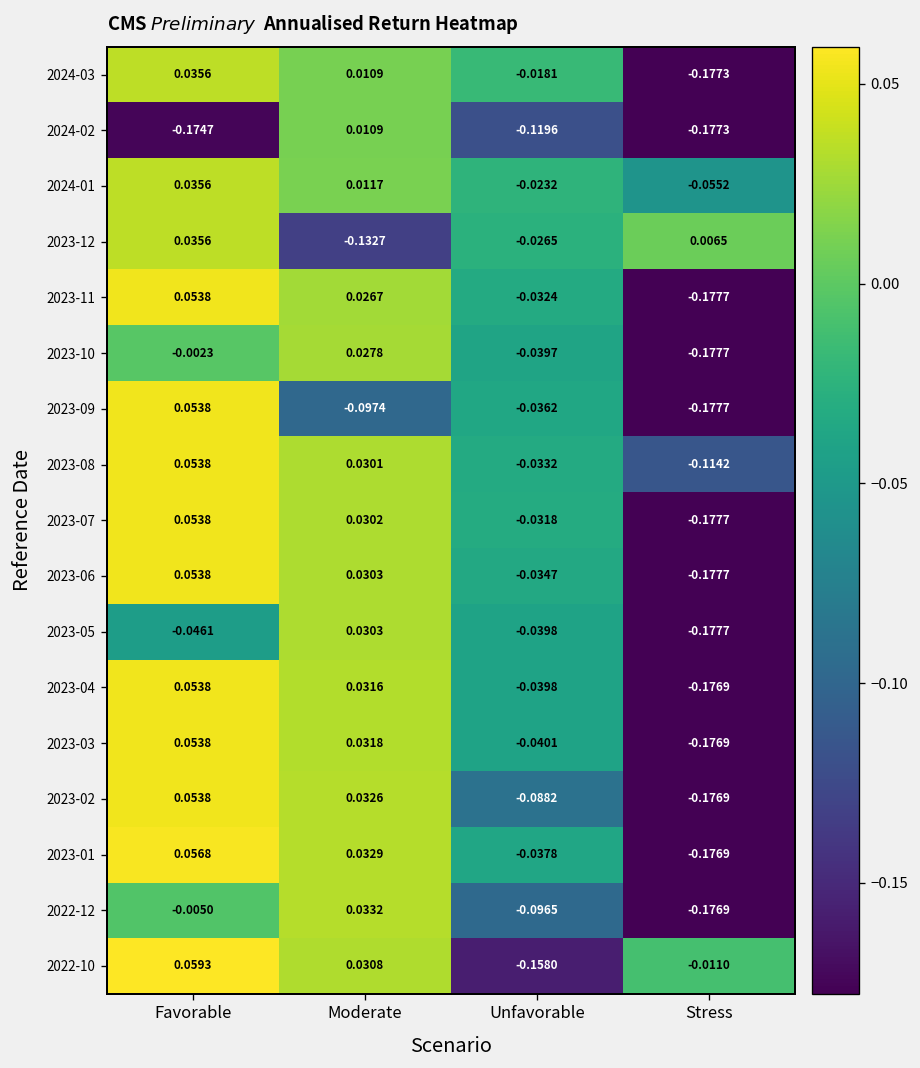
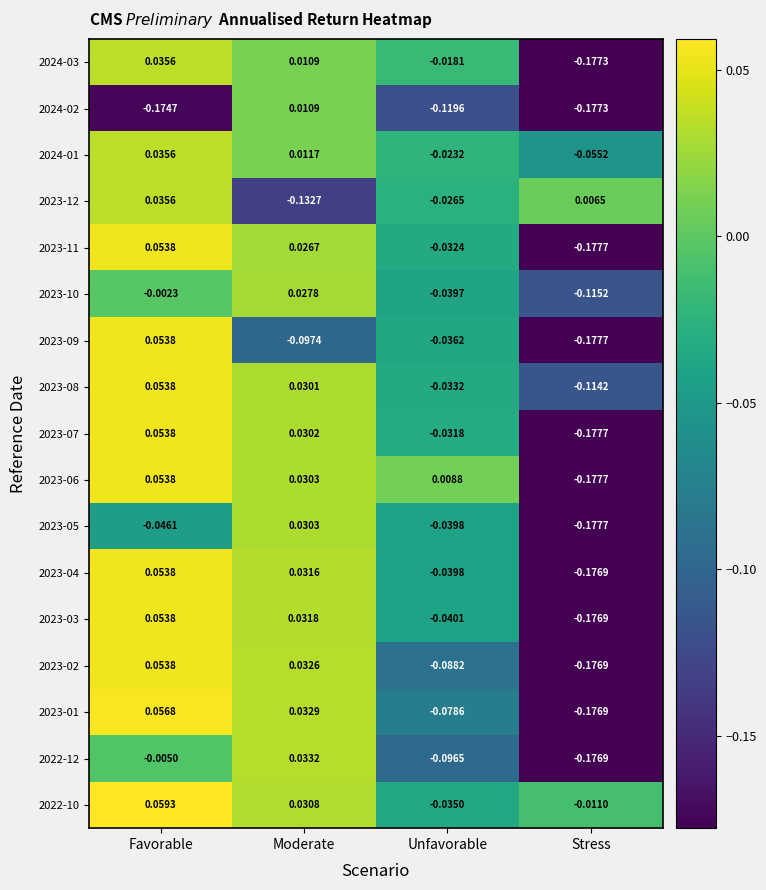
  {
    "2024-03": {
      "Favorable": 0.0356,
      "Moderate": 0.0109,
      "Unfavorable": -0.0181,
      "Stress": -0.1773
    },
    "2024-02": {
      "Favorable": -0.1747,
      "Moderate": 0.0109,
      "Unfavorable": -0.1196,
      "Stress": -0.1773
    },
    "2024-01": {
      "Favorable": 0.0356,
      "Moderate": 0.0117,
      "Unfavorable": -0.0232,
      "Stress": -0.0552
    },
    "2023-12": {
      "Favorable": 0.0356,
      "Moderate": -0.1327,
      "Unfavorable": -0.0265,
      "Stress": 0.0065
    },
    "2023-11": {
      "Favorable": 0.0538,
      "Moderate": 0.0267,
      "Unfavorable": -0.0324,
      "Stress": -0.1777
    },
    "2023-10": {
      "Favorable": -0.0023,
      "Moderate": 0.0278,
      "Unfavorable": -0.0397,
-     "Stress": -0.1777
+     "Stress": -0.1152
    },
    "2023-09": {
      "Favorable": 0.0538,
      "Moderate": -0.0974,
      "Unfavorable": -0.0362,
      "Stress": -0.1777
    },
    "2023-08": {
      "Favorable": 0.0538,
      "Moderate": 0.0301,
      "Unfavorable": -0.0332,
      "Stress": -0.1142
    },
    "2023-07": {
      "Favorable": 0.0538,
      "Moderate": 0.0302,
      "Unfavorable": -0.0318,
      "Stress": -0.1777
    },
    "2023-06": {
      "Favorable": 0.0538,
      "Moderate": 0.0303,
-     "Unfavorable": -0.0347,
+     "Unfavorable": 0.0088,
      "Stress": -0.1777
    },
    "2023-05": {
      "Favorable": -0.0461,
      "Moderate": 0.0303,
      "Unfavorable": -0.0398,
      "Stress": -0.1777
    },
    "2023-04": {
      "Favorable": 0.0538,
      "Moderate": 0.0316,
      "Unfavorable": -0.0398,
      "Stress": -0.1769
    },
    "2023-03": {
      "Favorable": 0.0538,
      "Moderate": 0.0318,
      "Unfavorable": -0.0401,
      "Stress": -0.1769
    },
    "2023-02": {
      "Favorable": 0.0538,
      "Moderate": 0.0326,
      "Unfavorable": -0.0882,
      "Stress": -0.1769
    },
    "2023-01": {
      "Favorable": 0.0568,
      "Moderate": 0.0329,
-     "Unfavorable": -0.0378,
+     "Unfavorable": -0.0786,
      "Stress": -0.1769
    },
    "2022-12": {
      "Favorable": -0.0050,
      "Moderate": 0.0332,
      "Unfavorable": -0.0965,
      "Stress": -0.1769
    },
    "2022-10": {
      "Favorable": 0.0593,
      "Moderate": 0.0308,
-     "Unfavorable": -0.1580,
+     "Unfavorable": -0.0350,
      "Stress": -0.0110
    }
  }
